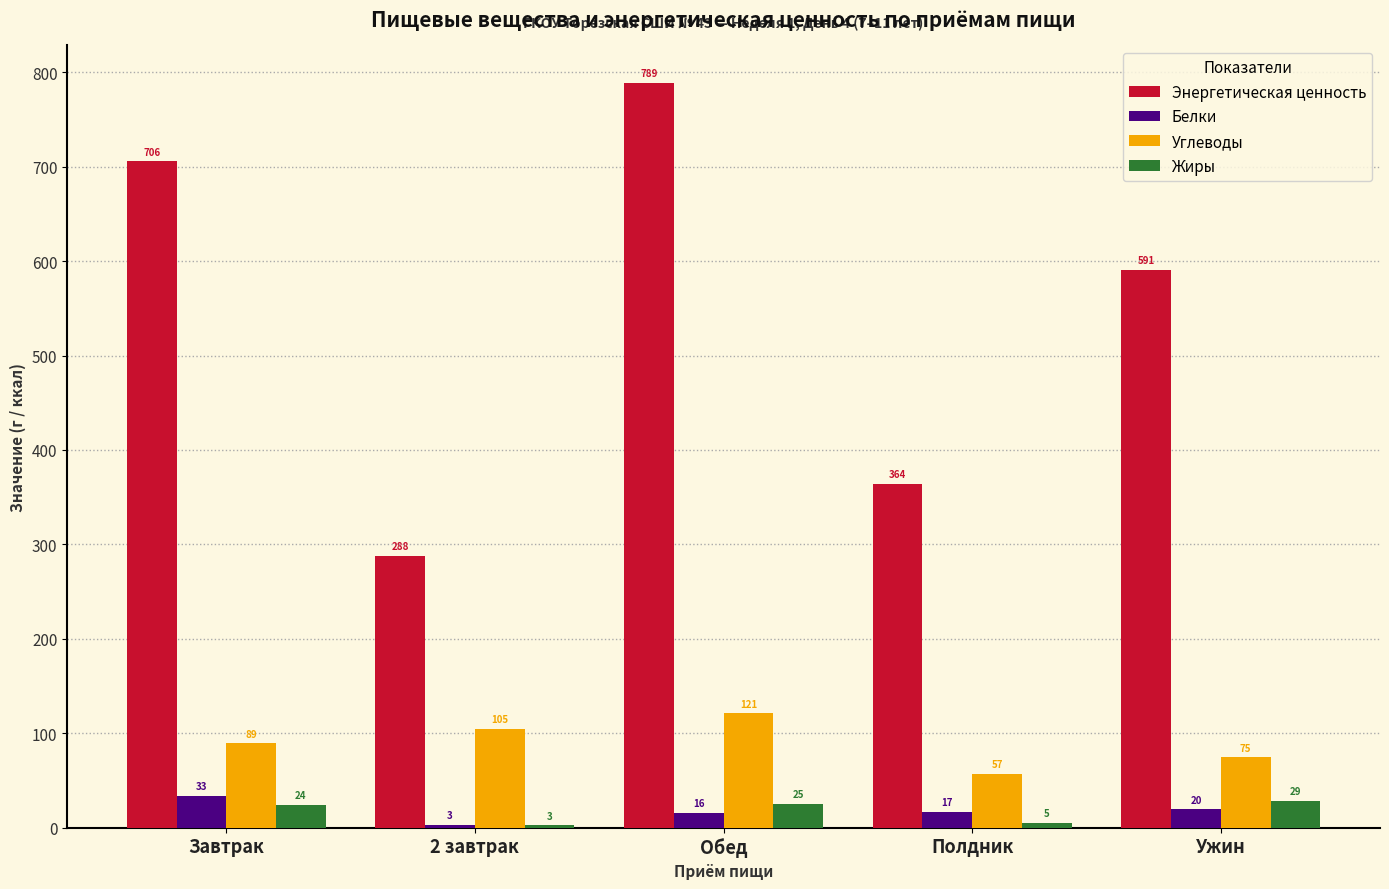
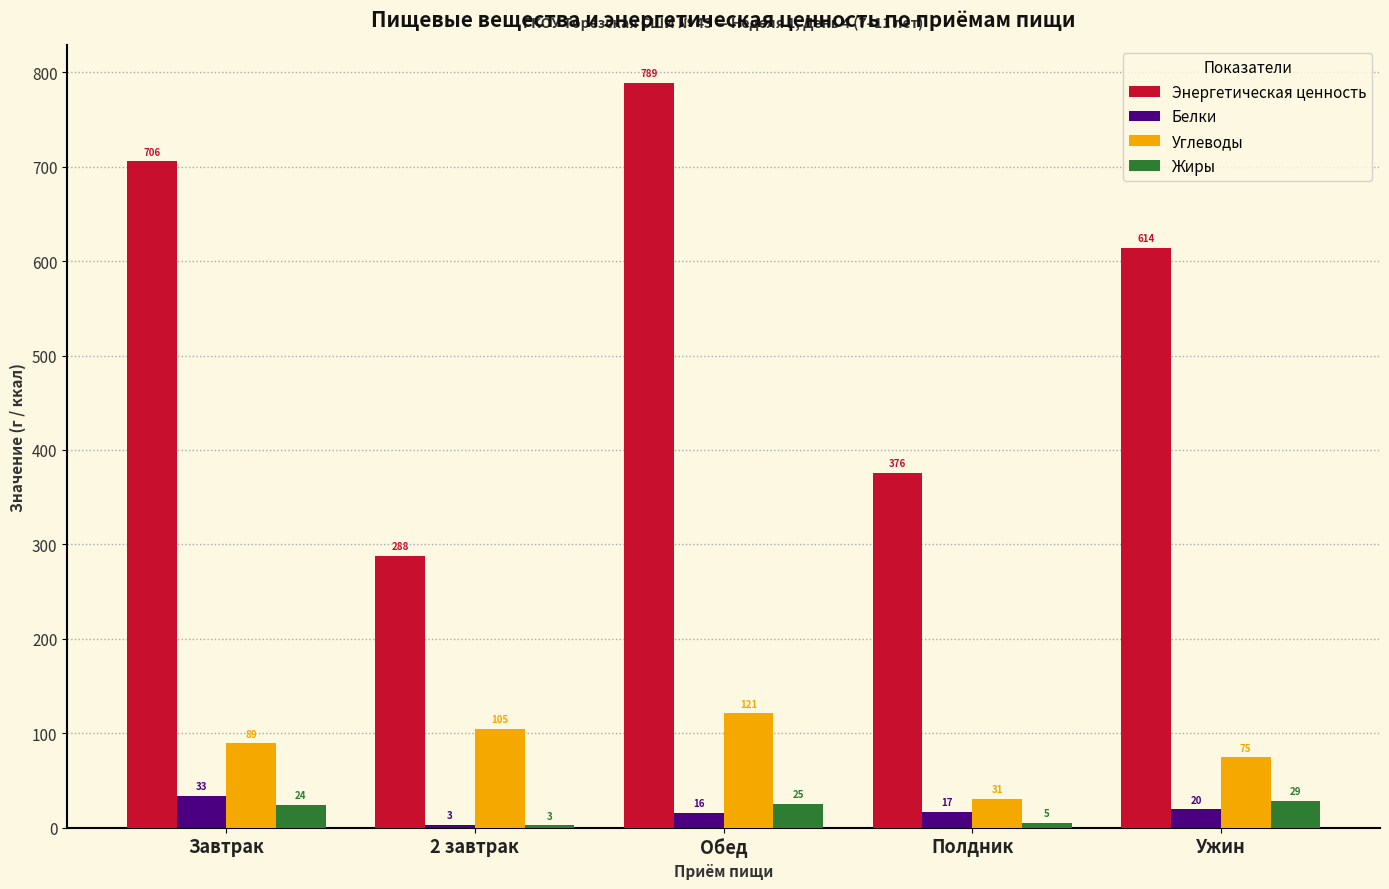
  {
    "Энергетическая ценность": {
      "Завтрак": 706,
      "2 завтрак": 288,
      "Обед": 789,
-     "Полдник": 364,
-     "Ужин": 591
+     "Полдник": 376,
+     "Ужин": 614
    },
    "Белки": {
      "Завтрак": 33,
      "2 завтрак": 3,
      "Обед": 16,
      "Полдник": 17,
      "Ужин": 20
    },
    "Углеводы": {
      "Завтрак": 89,
      "2 завтрак": 105,
      "Обед": 121,
-     "Полдник": 57,
+     "Полдник": 31,
      "Ужин": 75
    },
    "Жиры": {
      "Завтрак": 24,
      "2 завтрак": 3,
      "Обед": 25,
      "Полдник": 5,
      "Ужин": 29
    }
  }
